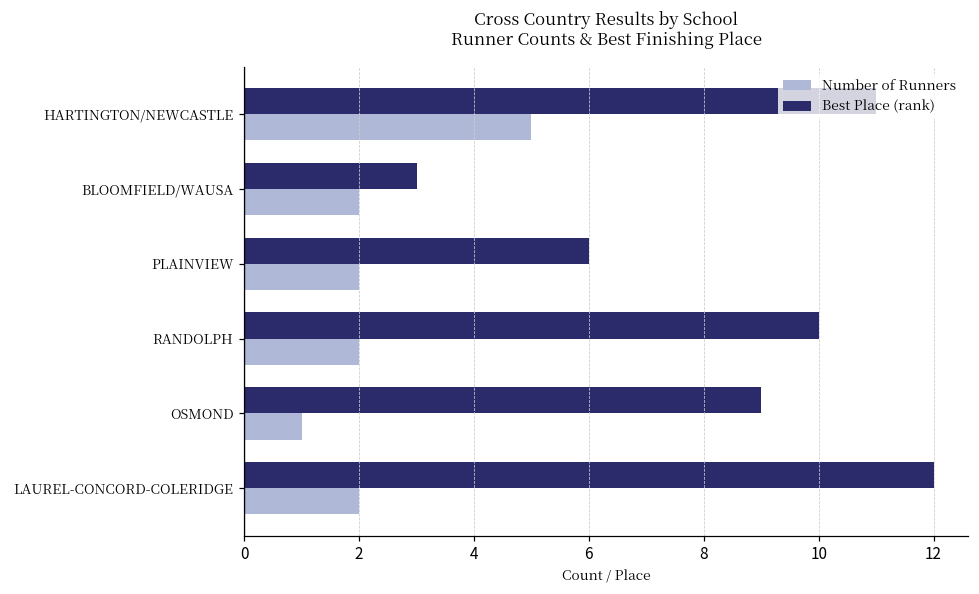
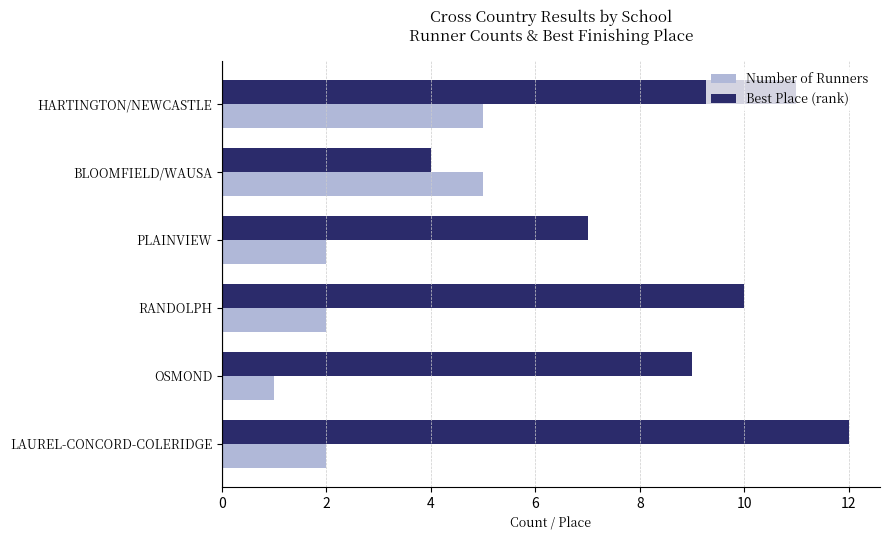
  {
    "Number of Runners": {
      "HARTINGTON/NEWCASTLE": 5,
-     "BLOOMFIELD/WAUSA": 2,
+     "BLOOMFIELD/WAUSA": 5,
      "PLAINVIEW": 2,
      "RANDOLPH": 2,
      "OSMOND": 1,
      "LAUREL-CONCORD-COLERIDGE": 2
    },
    "Best Place (rank)": {
-     "BLOOMFIELD/WAUSA": 3,
-     "PLAINVIEW": 6,
+     "BLOOMFIELD/WAUSA": 4,
+     "PLAINVIEW": 7,
      "RANDOLPH": 10,
      "OSMOND": 9,
      "LAUREL-CONCORD-COLERIDGE": 12
    }
  }
